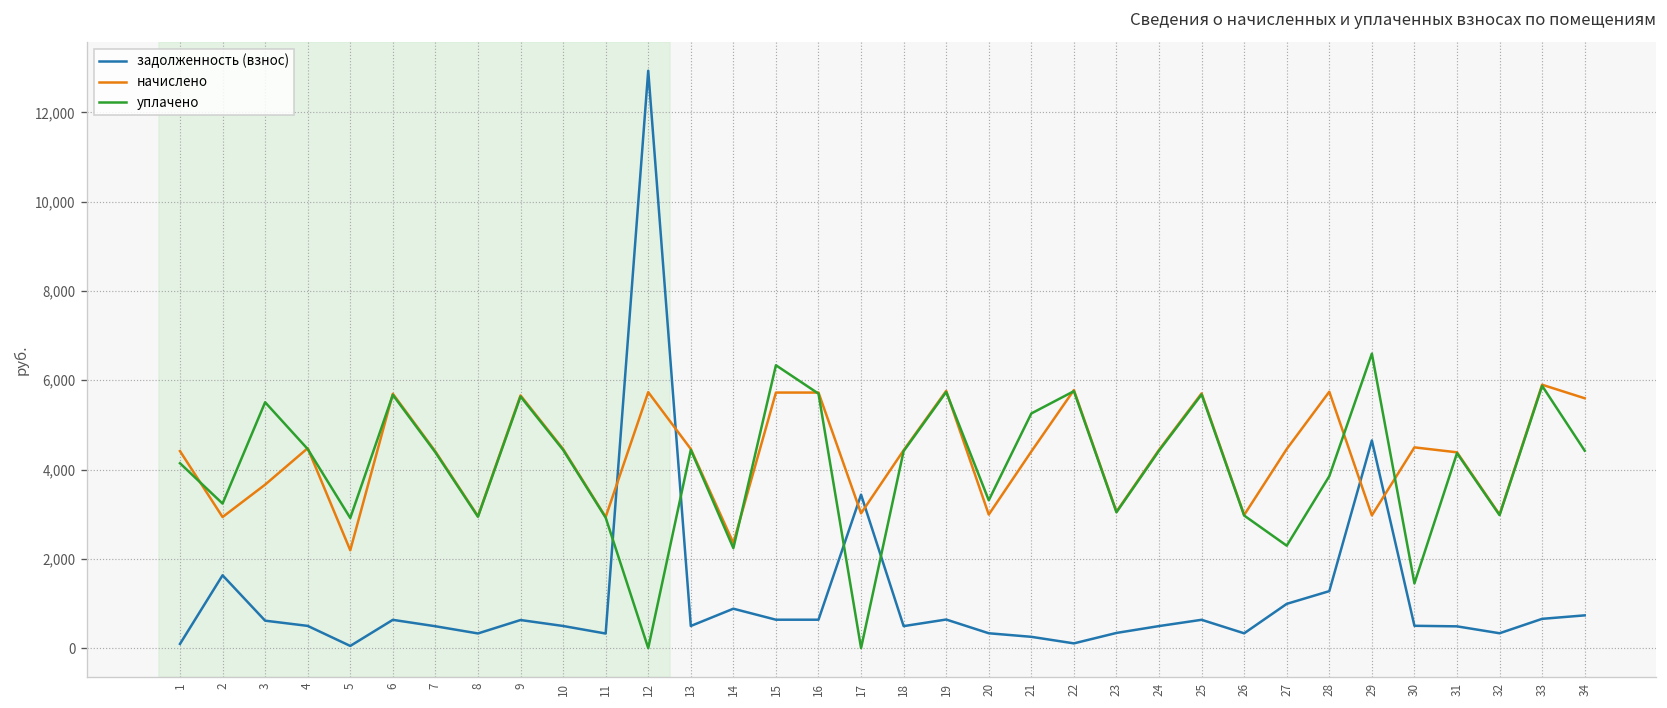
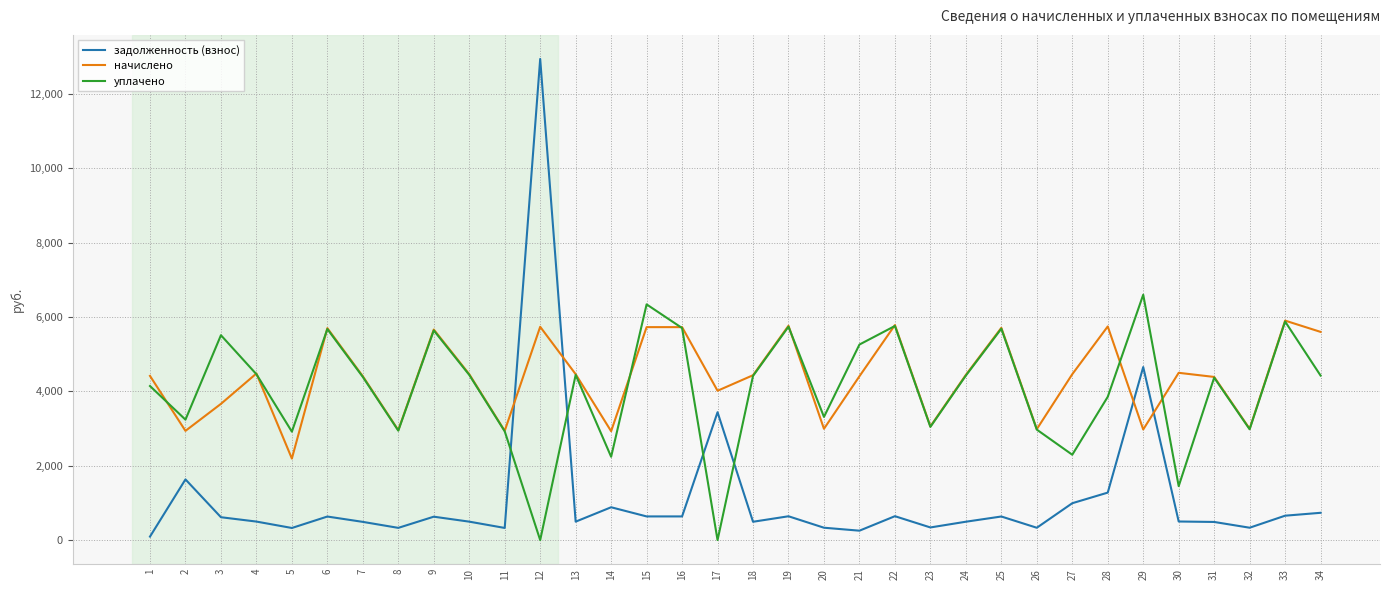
  {
    "задолженность (взнос)": {
      "1": "100",
      "2": "1,600",
      "3": "600",
      "4": "500",
-     "5": "0",
+     "5": "300",
      "6": "600",
      "7": "500",
      "8": "300",
      "9": "600",
      "10": "500",
      "11": "300",
      "12": "12,900",
      "13": "500",
      "14": "900",
      "15": "600",
      "16": "600",
      "17": "3,400",
      "18": "500",
      "19": "600",
      "20": "300",
      "21": "300",
-     "22": "100",
+     "22": "600",
      "23": "300",
      "24": "500",
      "25": "600",
      "26": "300",
      "27": "1,000",
      "28": "1,300",
      "29": "4,700",
      "30": "500",
      "31": "500",
      "32": "300",
      "33": "700",
      "34": "700"
    },
    "начислено": {
      "1": "4,400",
      "2": "2,900",
      "3": "3,700",
      "5": "2,200",
      "12": "5,700",
-     "14": "2,400",
+     "14": "2,900",
      "15": "5,700",
-     "17": "3,000",
+     "17": "4,000",
      "20": "3,000",
      "21": "4,400",
      "27": "4,500",
      "28": "5,700",
      "29": "3,000",
      "30": "4,500",
      "34": "5,600"
    },
    "уплачено": {
      "1": "4,100",
      "2": "3,200",
      "3": "5,500",
      "5": "2,900",
      "12": "0",
      "14": "2,200",
      "15": "6,300",
      "17": "0",
      "20": "3,300",
      "21": "5,300",
      "27": "2,300",
      "28": "3,900",
      "29": "6,600",
      "30": "1,500",
      "34": "4,400"
    }
  }
